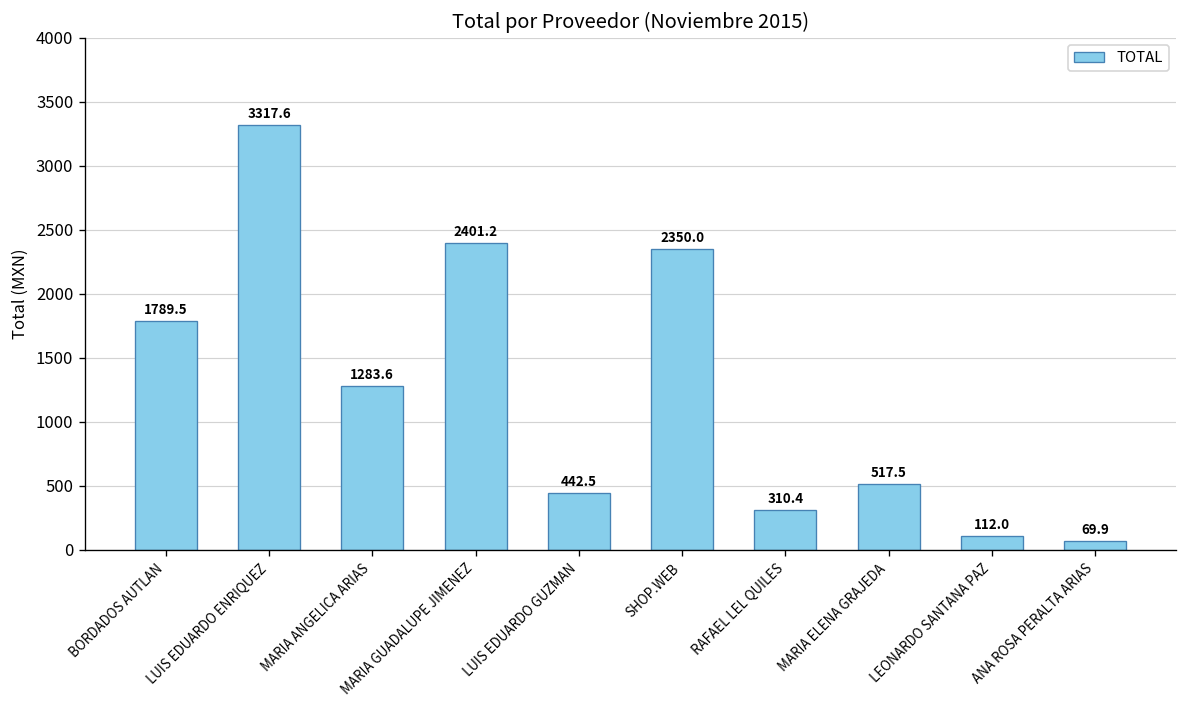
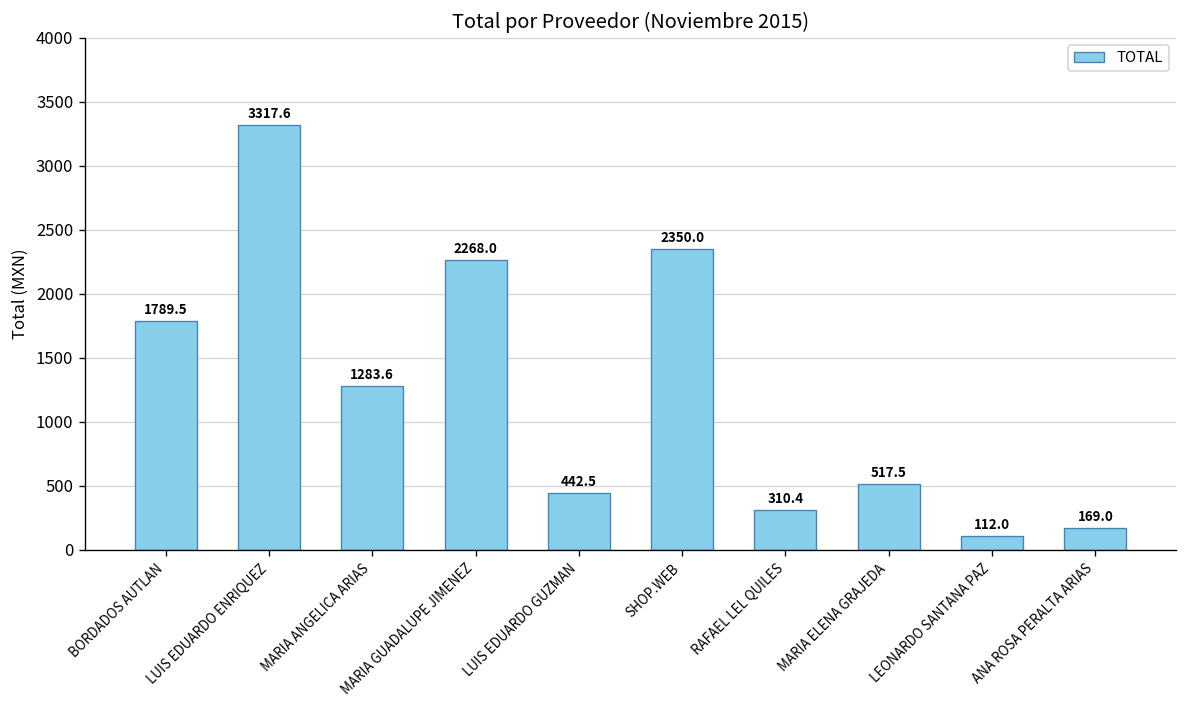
  {
    "BORDADOS AUTLAN": 1789.5,
    "LUIS EDUARDO ENRIQUEZ": 3317.6,
    "MARIA ANGELICA ARIAS": 1283.6,
-   "MARIA GUADALUPE JIMENEZ": 2401.2,
+   "MARIA GUADALUPE JIMENEZ": 2268.0,
    "LUIS EDUARDO GUZMAN": 442.5,
    "SHOP.WEB": 2350.0,
    "RAFAEL LEL QUILES": 310.4,
    "MARIA ELENA GRAJEDA": 517.5,
    "LEONARDO SANTANA PAZ": 112.0,
-   "ANA ROSA PERALTA ARIAS": 69.9
+   "ANA ROSA PERALTA ARIAS": 169.0
  }
